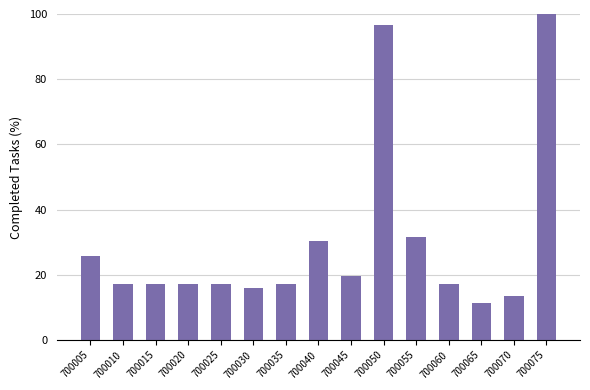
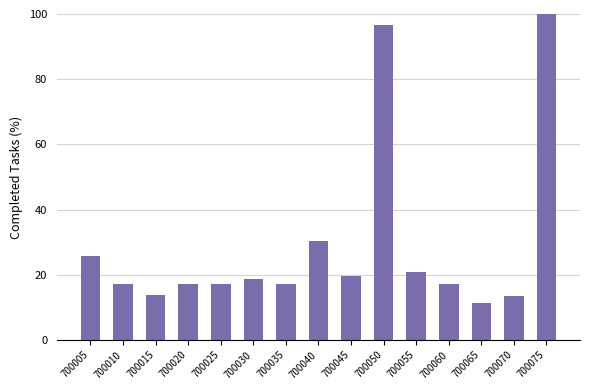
  {
    "700005": 26,
    "700010": 17,
-   "700015": 17,
+   "700015": 14,
    "700020": 17,
    "700025": 17,
-   "700030": 16,
+   "700030": 19,
    "700035": 17,
    "700040": 30,
    "700045": 20,
    "700050": 97,
-   "700055": 32,
+   "700055": 21,
    "700060": 17,
    "700065": 11,
    "700070": 14,
    "700075": 100
  }
